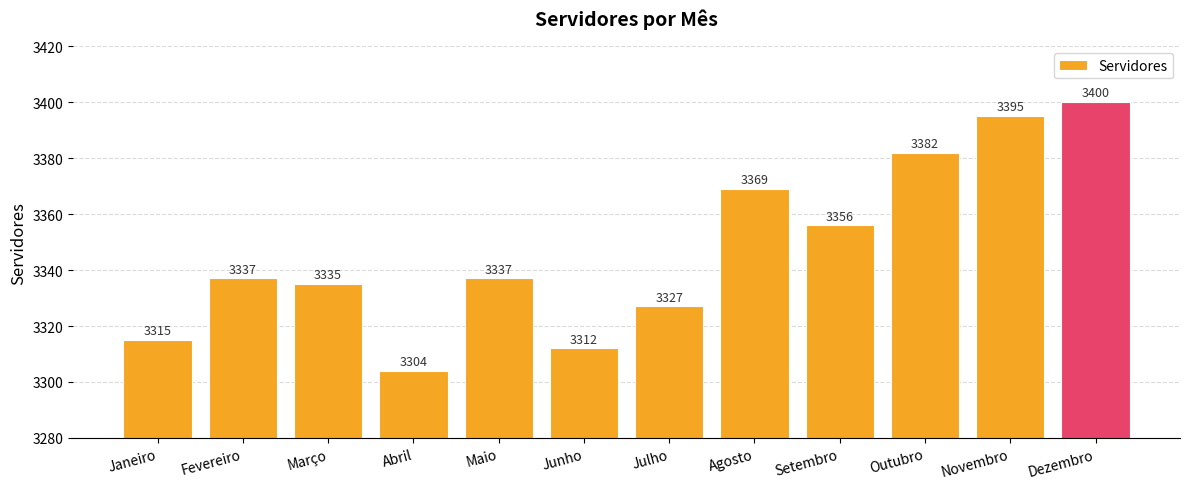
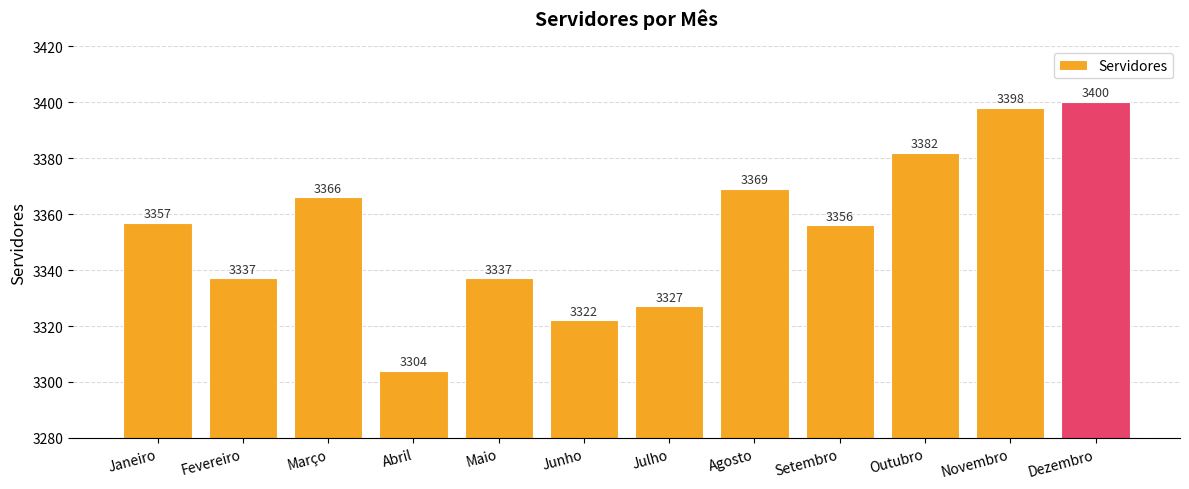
  {
-   "Janeiro": 3315,
+   "Janeiro": 3357,
    "Fevereiro": 3337,
-   "Março": 3335,
+   "Março": 3366,
    "Abril": 3304,
    "Maio": 3337,
-   "Junho": 3312,
+   "Junho": 3322,
    "Julho": 3327,
    "Agosto": 3369,
    "Setembro": 3356,
    "Outubro": 3382,
-   "Novembro": 3395,
+   "Novembro": 3398,
    "Dezembro": 3400
  }
